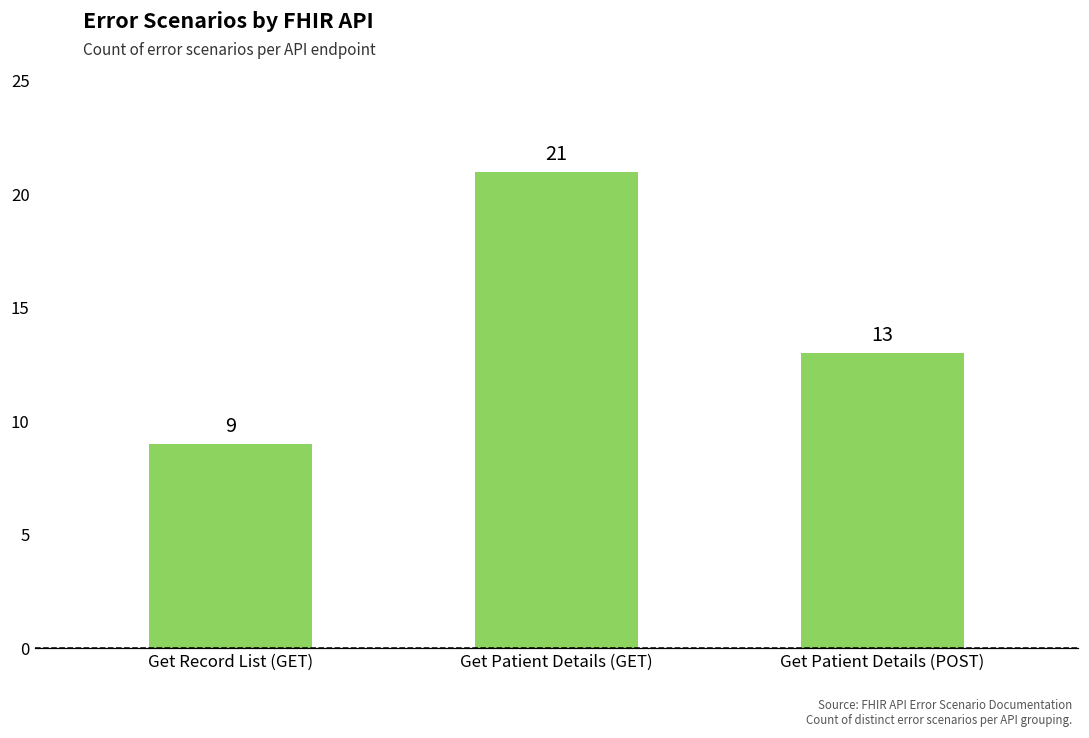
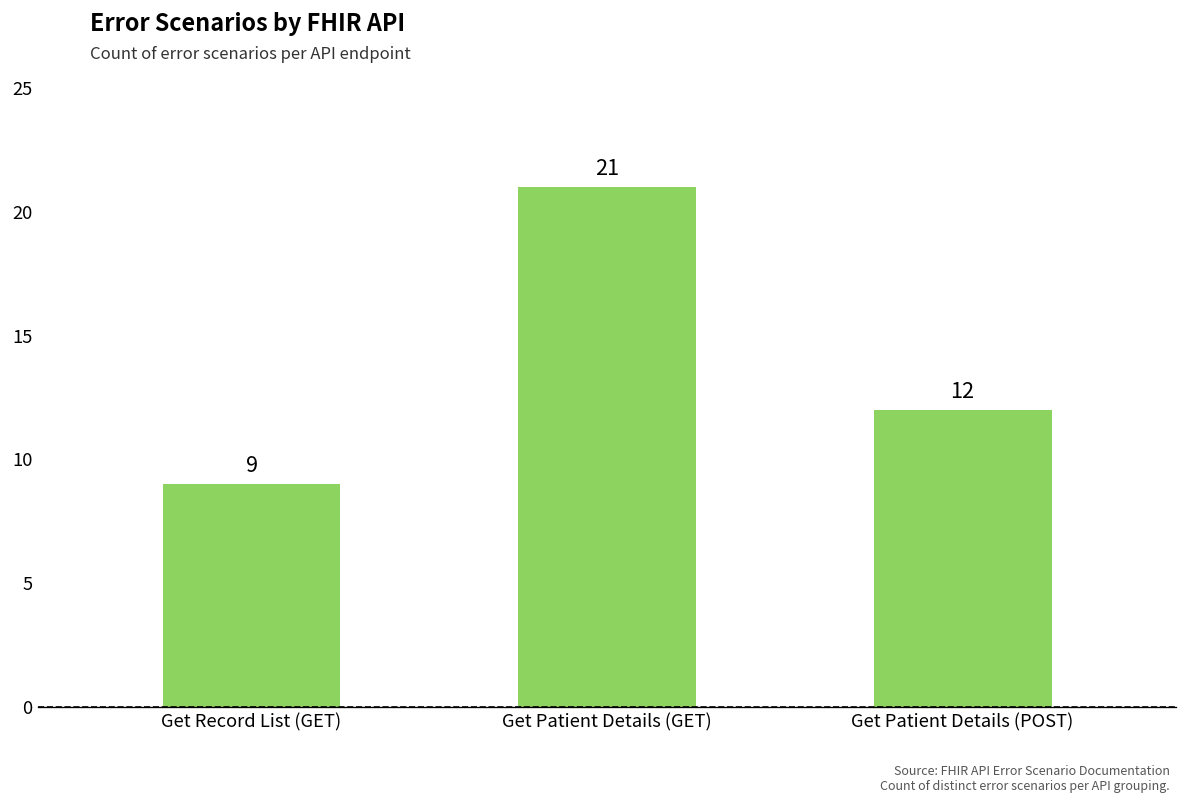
  {
    "Get Record List (GET)": 9,
    "Get Patient Details (GET)": 21,
-   "Get Patient Details (POST)": 13
+   "Get Patient Details (POST)": 12
  }
